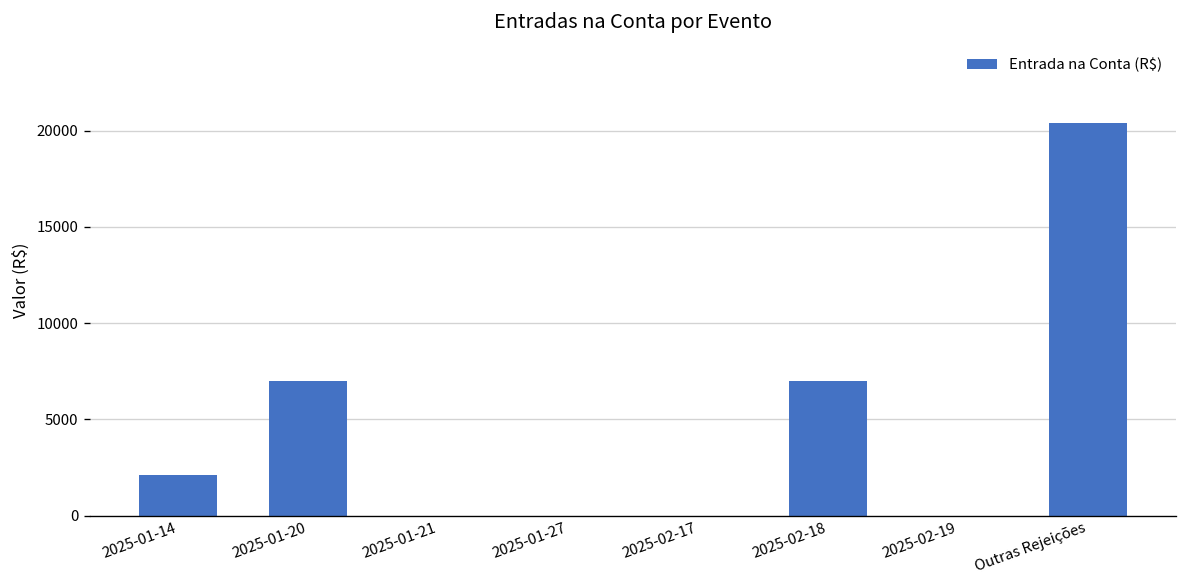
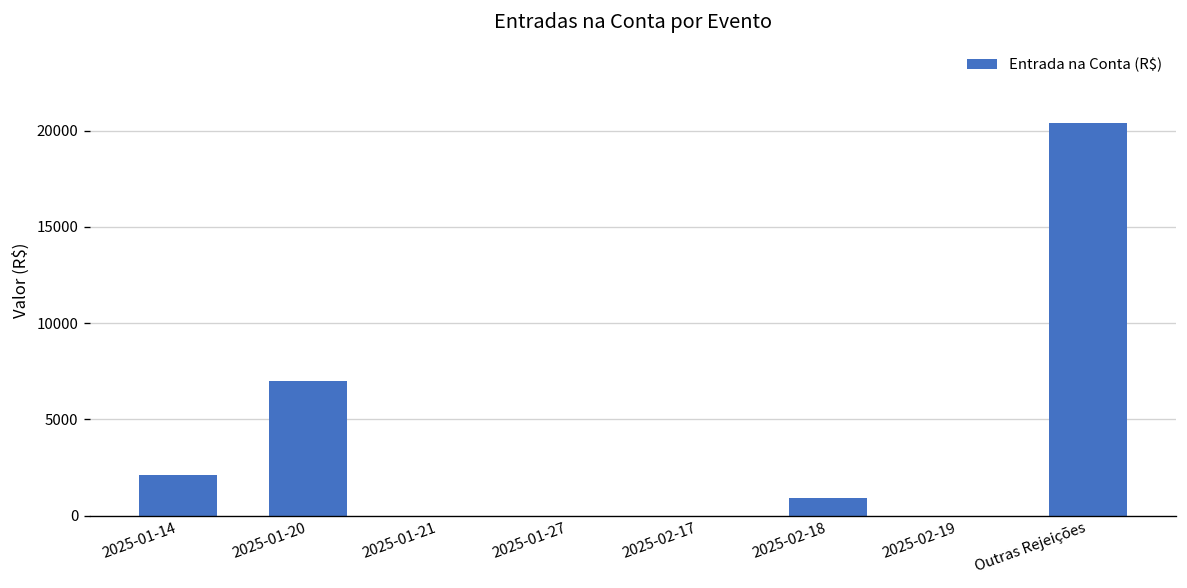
  {
    "2025-01-14": 2100,
    "2025-01-20": 7000,
    "2025-01-21": 0,
    "2025-01-27": 0,
    "2025-02-17": 0,
-   "2025-02-18": 7000,
+   "2025-02-18": 900,
    "2025-02-19": 0,
    "Outras Rejeições": 20400
  }
